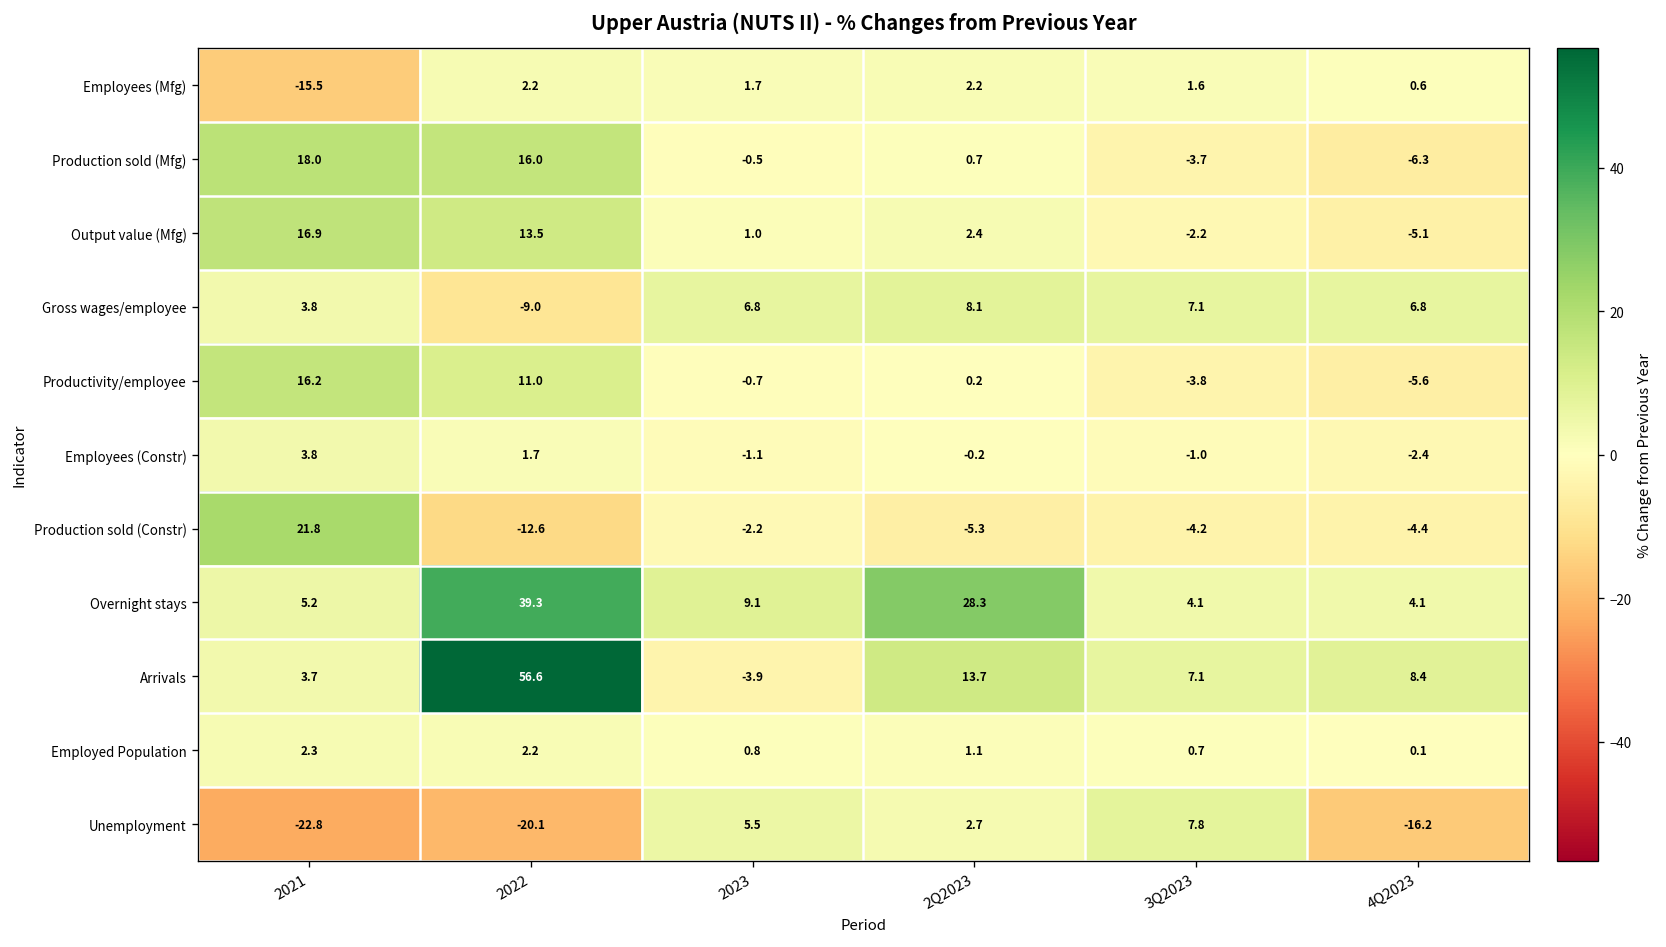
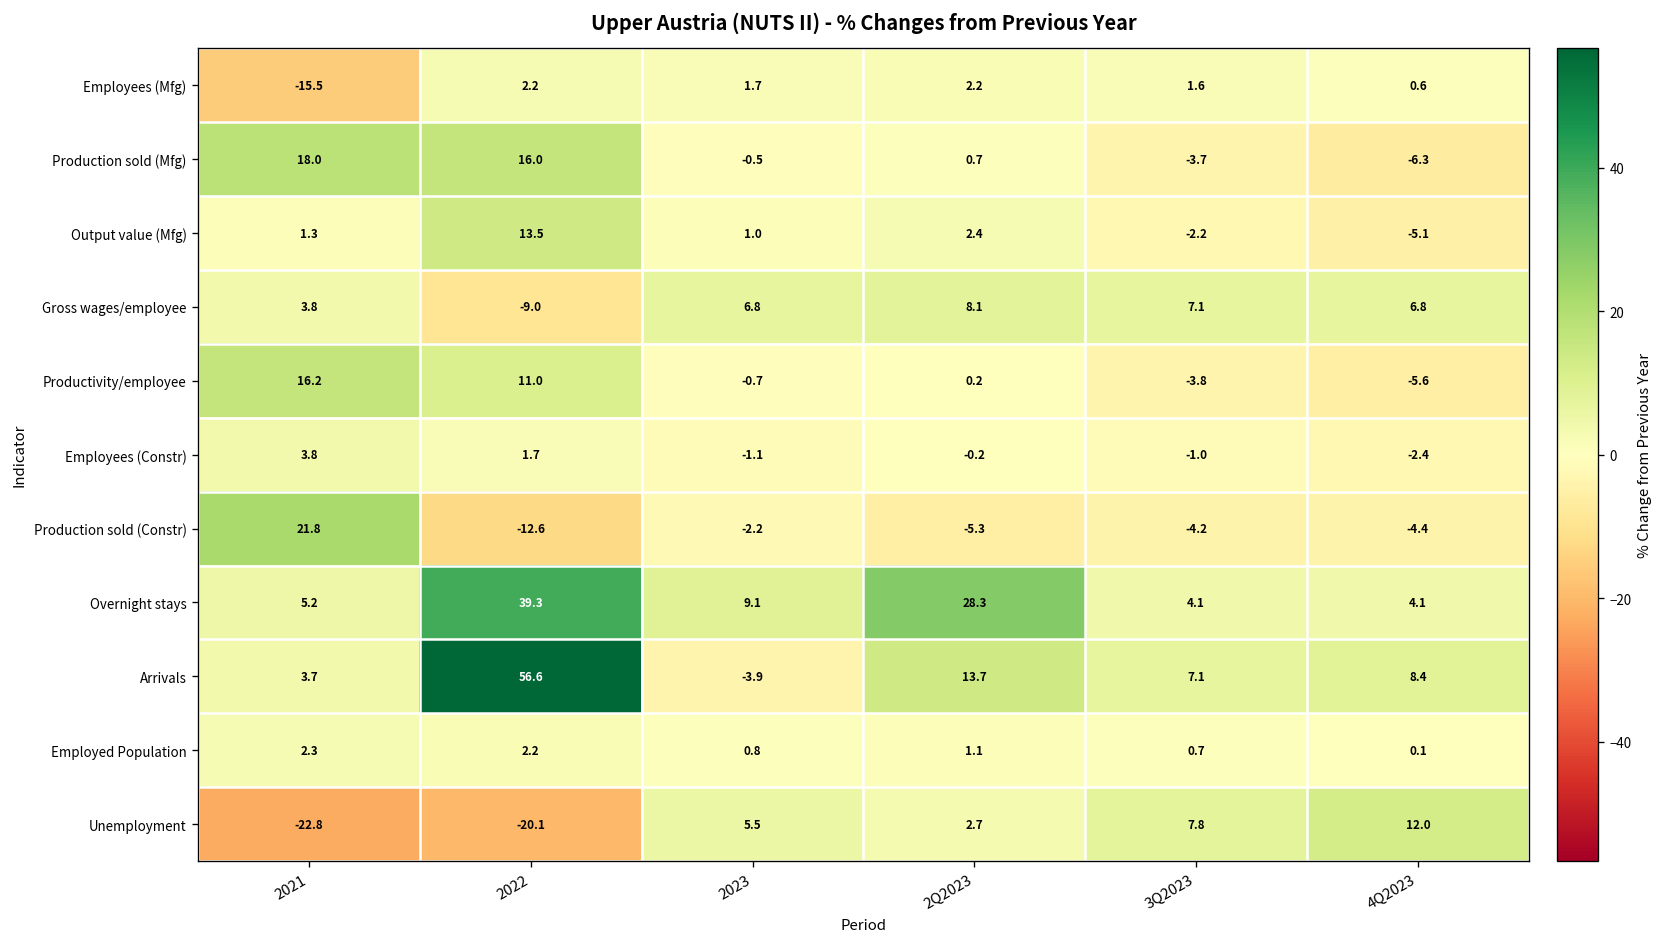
  {
    "Employees (Mfg)": {
      "2021": -15.5,
      "2022": 2.2,
      "2023": 1.7,
      "2Q2023": 2.2,
      "3Q2023": 1.6,
      "4Q2023": 0.6
    },
    "Production sold (Mfg)": {
      "2021": 18.0,
      "2022": 16.0,
      "2023": -0.5,
      "2Q2023": 0.7,
      "3Q2023": -3.7,
      "4Q2023": -6.3
    },
    "Output value (Mfg)": {
-     "2021": 16.9,
+     "2021": 1.3,
      "2022": 13.5,
      "2023": 1.0,
      "2Q2023": 2.4,
      "3Q2023": -2.2,
      "4Q2023": -5.1
    },
    "Gross wages/employee": {
      "2021": 3.8,
      "2022": -9.0,
      "2023": 6.8,
      "2Q2023": 8.1,
      "3Q2023": 7.1,
      "4Q2023": 6.8
    },
    "Productivity/employee": {
      "2021": 16.2,
      "2022": 11.0,
      "2023": -0.7,
      "2Q2023": 0.2,
      "3Q2023": -3.8,
      "4Q2023": -5.6
    },
    "Employees (Constr)": {
      "2021": 3.8,
      "2022": 1.7,
      "2023": -1.1,
      "2Q2023": -0.2,
      "3Q2023": -1.0,
      "4Q2023": -2.4
    },
    "Production sold (Constr)": {
      "2021": 21.8,
      "2022": -12.6,
      "2023": -2.2,
      "2Q2023": -5.3,
      "3Q2023": -4.2,
      "4Q2023": -4.4
    },
    "Overnight stays": {
      "2021": 5.2,
      "2022": 39.3,
      "2023": 9.1,
      "2Q2023": 28.3,
      "3Q2023": 4.1,
      "4Q2023": 4.1
    },
    "Arrivals": {
      "2021": 3.7,
      "2022": 56.6,
      "2023": -3.9,
      "2Q2023": 13.7,
      "3Q2023": 7.1,
      "4Q2023": 8.4
    },
    "Employed Population": {
      "2021": 2.3,
      "2022": 2.2,
      "2023": 0.8,
      "2Q2023": 1.1,
      "3Q2023": 0.7,
      "4Q2023": 0.1
    },
    "Unemployment": {
      "2021": -22.8,
      "2022": -20.1,
      "2023": 5.5,
      "2Q2023": 2.7,
      "3Q2023": 7.8,
-     "4Q2023": -16.2
+     "4Q2023": 12.0
    }
  }
